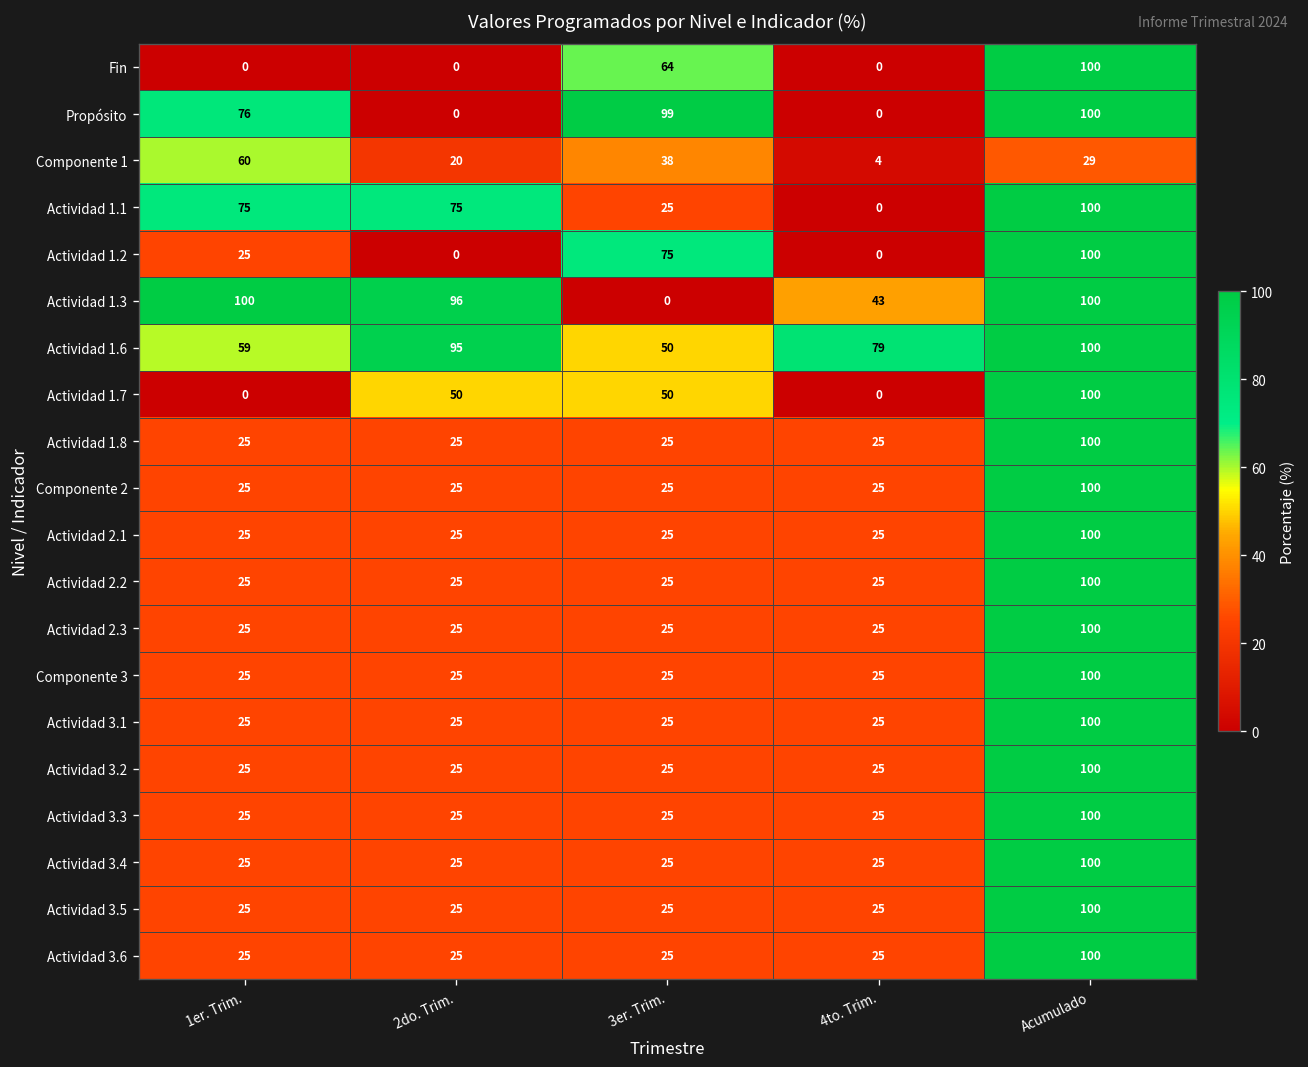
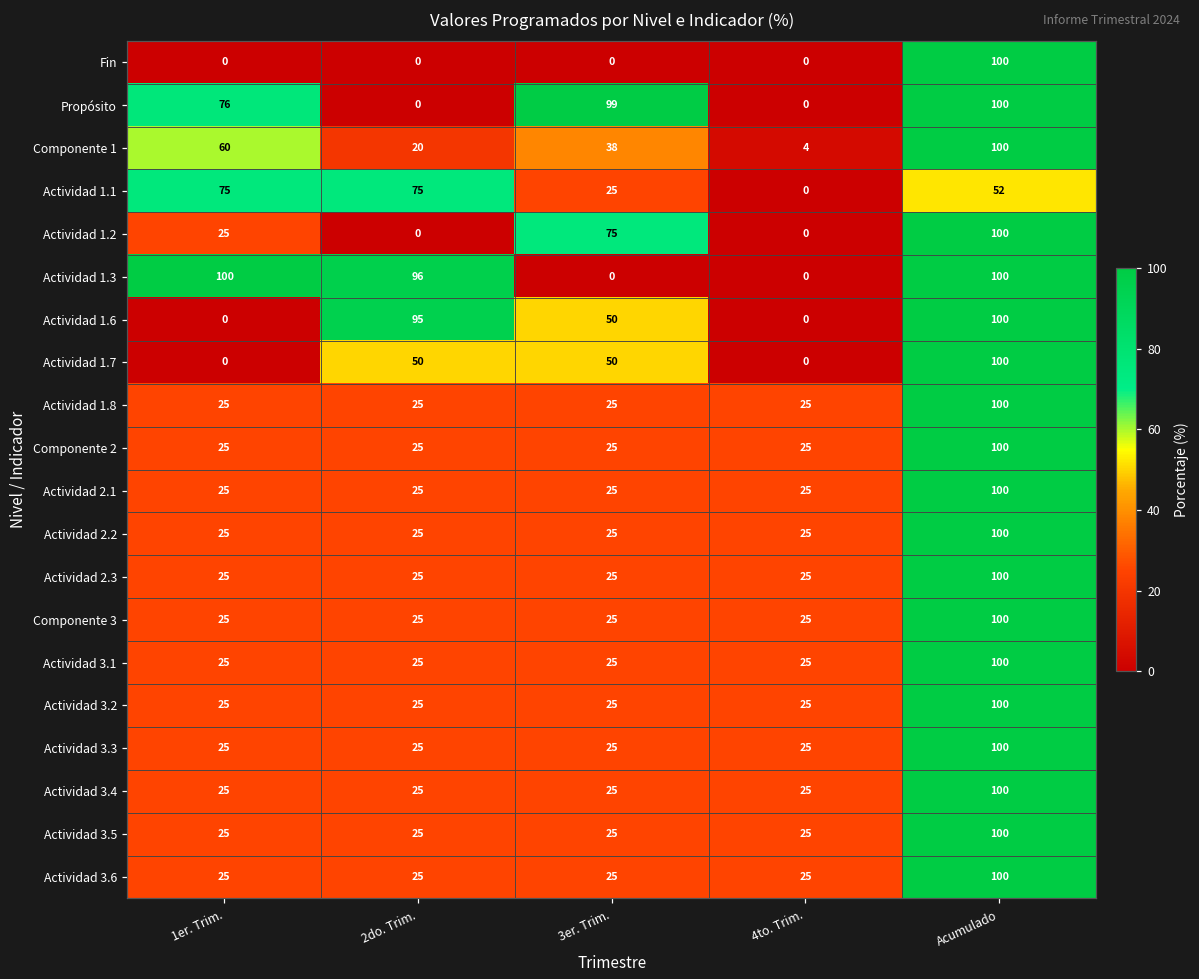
  {
    "Fin": {
      "1er. Trim.": 0,
      "2do. Trim.": 0,
-     "3er. Trim.": 64,
+     "3er. Trim.": 0,
      "4to. Trim.": 0,
      "Acumulado": 100
    },
    "Propósito": {
      "1er. Trim.": 76,
      "2do. Trim.": 0,
      "3er. Trim.": 99,
      "4to. Trim.": 0,
      "Acumulado": 100
    },
    "Componente 1": {
      "1er. Trim.": 60,
      "2do. Trim.": 20,
      "3er. Trim.": 38,
      "4to. Trim.": 4,
-     "Acumulado": 29
+     "Acumulado": 100
    },
    "Actividad 1.1": {
      "1er. Trim.": 75,
      "2do. Trim.": 75,
      "3er. Trim.": 25,
      "4to. Trim.": 0,
-     "Acumulado": 100
+     "Acumulado": 52
    },
    "Actividad 1.2": {
      "1er. Trim.": 25,
      "2do. Trim.": 0,
      "3er. Trim.": 75,
      "4to. Trim.": 0,
      "Acumulado": 100
    },
    "Actividad 1.3": {
      "1er. Trim.": 100,
      "2do. Trim.": 96,
      "3er. Trim.": 0,
-     "4to. Trim.": 43,
+     "4to. Trim.": 0,
      "Acumulado": 100
    },
    "Actividad 1.6": {
-     "1er. Trim.": 59,
+     "1er. Trim.": 0,
      "2do. Trim.": 95,
      "3er. Trim.": 50,
-     "4to. Trim.": 79,
+     "4to. Trim.": 0,
      "Acumulado": 100
    },
    "Actividad 1.7": {
      "1er. Trim.": 0,
      "2do. Trim.": 50,
      "3er. Trim.": 50,
      "4to. Trim.": 0,
      "Acumulado": 100
    },
    "Actividad 1.8": {
      "1er. Trim.": 25,
      "2do. Trim.": 25,
      "3er. Trim.": 25,
      "4to. Trim.": 25,
      "Acumulado": 100
    },
    "Componente 2": {
      "1er. Trim.": 25,
      "2do. Trim.": 25,
      "3er. Trim.": 25,
      "4to. Trim.": 25,
      "Acumulado": 100
    },
    "Actividad 2.1": {
      "1er. Trim.": 25,
      "2do. Trim.": 25,
      "3er. Trim.": 25,
      "4to. Trim.": 25,
      "Acumulado": 100
    },
    "Actividad 2.2": {
      "1er. Trim.": 25,
      "2do. Trim.": 25,
      "3er. Trim.": 25,
      "4to. Trim.": 25,
      "Acumulado": 100
    },
    "Actividad 2.3": {
      "1er. Trim.": 25,
      "2do. Trim.": 25,
      "3er. Trim.": 25,
      "4to. Trim.": 25,
      "Acumulado": 100
    },
    "Componente 3": {
      "1er. Trim.": 25,
      "2do. Trim.": 25,
      "3er. Trim.": 25,
      "4to. Trim.": 25,
      "Acumulado": 100
    },
    "Actividad 3.1": {
      "1er. Trim.": 25,
      "2do. Trim.": 25,
      "3er. Trim.": 25,
      "4to. Trim.": 25,
      "Acumulado": 100
    },
    "Actividad 3.2": {
      "1er. Trim.": 25,
      "2do. Trim.": 25,
      "3er. Trim.": 25,
      "4to. Trim.": 25,
      "Acumulado": 100
    },
    "Actividad 3.3": {
      "1er. Trim.": 25,
      "2do. Trim.": 25,
      "3er. Trim.": 25,
      "4to. Trim.": 25,
      "Acumulado": 100
    },
    "Actividad 3.4": {
      "1er. Trim.": 25,
      "2do. Trim.": 25,
      "3er. Trim.": 25,
      "4to. Trim.": 25,
      "Acumulado": 100
    },
    "Actividad 3.5": {
      "1er. Trim.": 25,
      "2do. Trim.": 25,
      "3er. Trim.": 25,
      "4to. Trim.": 25,
      "Acumulado": 100
    },
    "Actividad 3.6": {
      "1er. Trim.": 25,
      "2do. Trim.": 25,
      "3er. Trim.": 25,
      "4to. Trim.": 25,
      "Acumulado": 100
    }
  }
